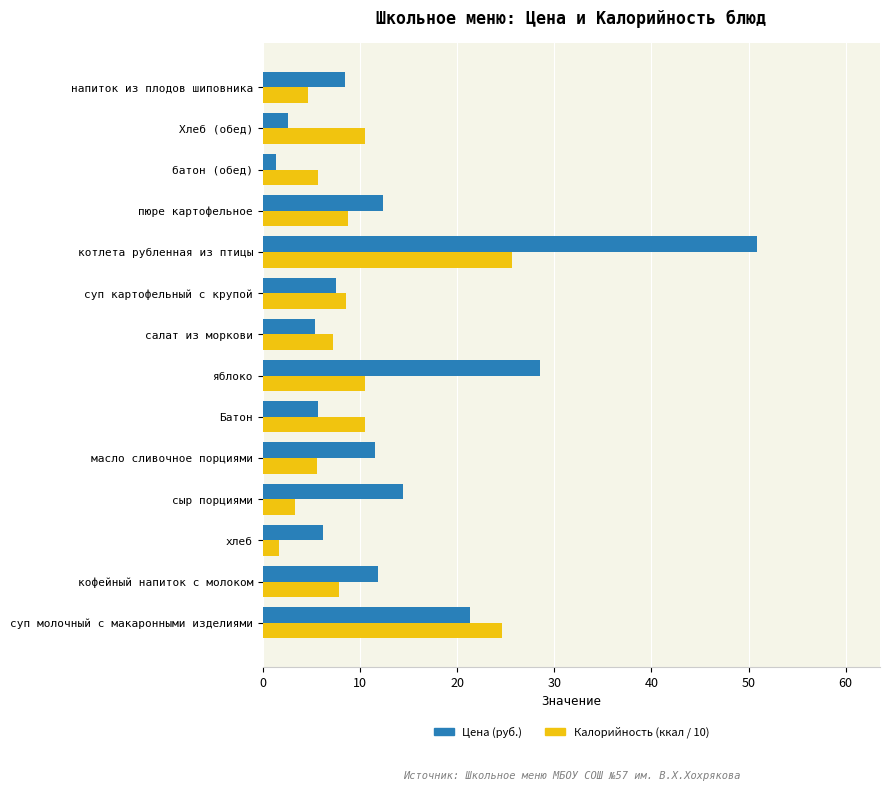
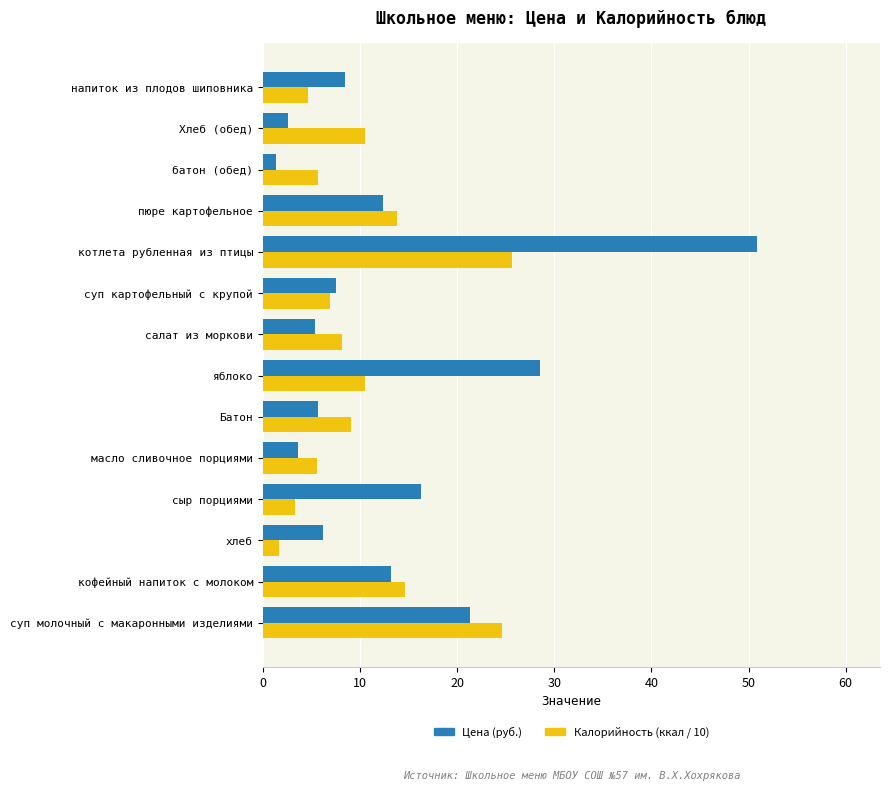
  {
    "Цена (руб.)": {
      "напиток из плодов шиповника": 8,
      "Хлеб (обед)": 3,
      "батон (обед)": 1,
      "пюре картофельное": 12,
      "котлета рубленная из птицы": 51,
      "суп картофельный с крупой": 8,
      "салат из моркови": 5,
      "яблоко": 29,
      "Батон": 6,
-     "масло сливочное порциями": 12,
-     "сыр порциями": 14,
+     "масло сливочное порциями": 4,
+     "сыр порциями": 16,
      "хлеб": 6,
-     "кофейный напиток с молоком": 12,
+     "кофейный напиток с молоком": 13,
      "суп молочный с макаронными изделиями": 21
    },
    "Калорийность (ккал / 10)": {
      "напиток из плодов шиповника": 5,
      "Хлеб (обед)": 11,
      "батон (обед)": 6,
-     "пюре картофельное": 9,
+     "пюре картофельное": 14,
      "котлета рубленная из птицы": 26,
-     "суп картофельный с крупой": 9,
-     "салат из моркови": 7,
+     "суп картофельный с крупой": 7,
+     "салат из моркови": 8,
      "яблоко": 10,
-     "Батон": 10,
+     "Батон": 9,
      "масло сливочное порциями": 6,
      "сыр порциями": 3,
      "хлеб": 2,
-     "кофейный напиток с молоком": 8,
+     "кофейный напиток с молоком": 15,
      "суп молочный с макаронными изделиями": 25
    }
  }
